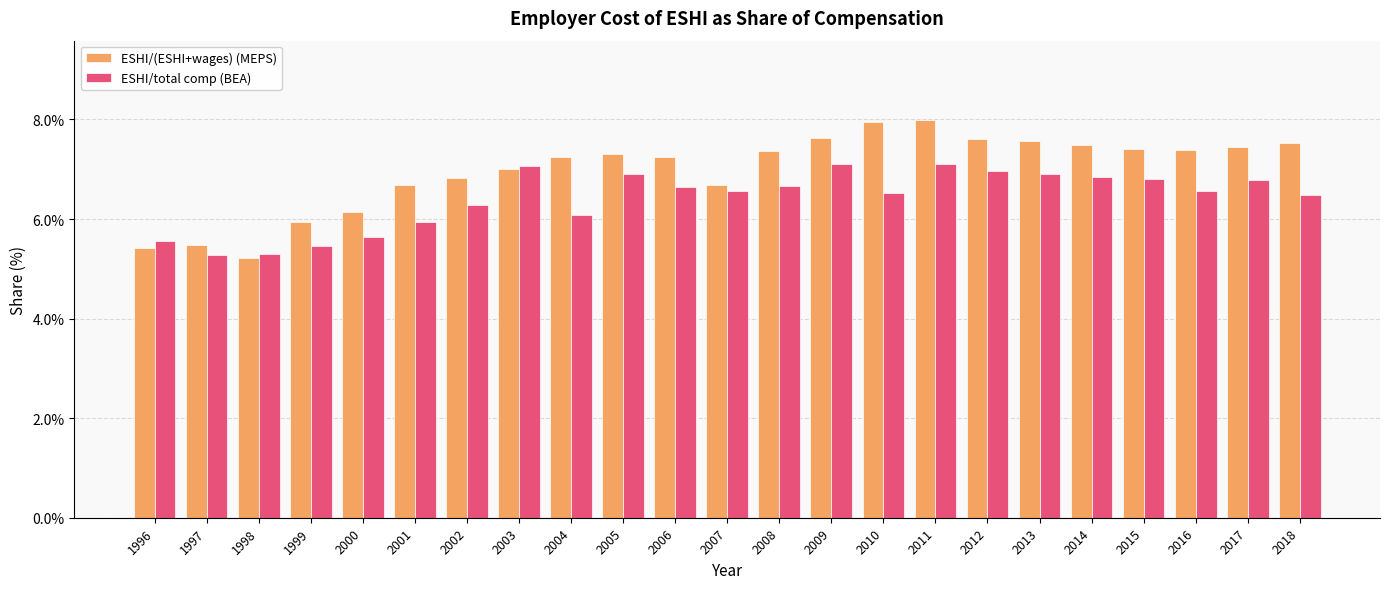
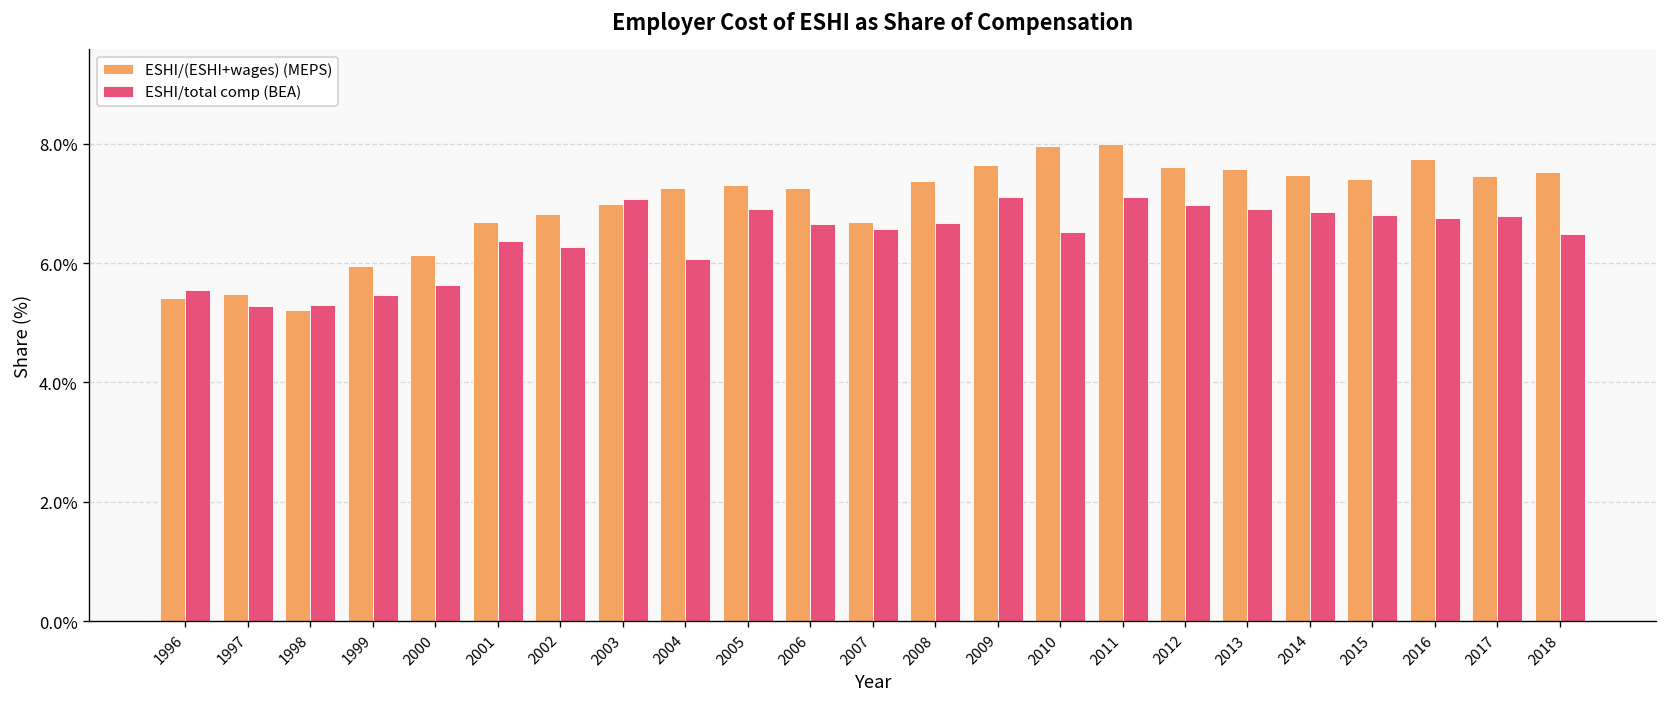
  {
    "ESHI/(ESHI+wages) (MEPS)": {
      "1996": "5.4%",
      "1997": "5.5%",
      "1998": "5.2%",
      "1999": "5.9%",
      "2000": "6.1%",
      "2001": "6.7%",
      "2002": "6.8%",
      "2003": "7.0%",
      "2004": "7.3%",
      "2005": "7.3%",
      "2006": "7.3%",
      "2007": "6.7%",
      "2008": "7.4%",
      "2009": "7.6%",
      "2010": "8.0%",
      "2011": "8.0%",
      "2012": "7.6%",
      "2013": "7.6%",
      "2014": "7.5%",
      "2015": "7.4%",
-     "2016": "7.4%",
+     "2016": "7.7%",
      "2017": "7.4%",
      "2018": "7.5%"
    },
    "ESHI/total comp (BEA)": {
      "1996": "5.6%",
      "1997": "5.3%",
      "1998": "5.3%",
      "1999": "5.5%",
      "2000": "5.6%",
-     "2001": "5.9%",
+     "2001": "6.4%",
      "2002": "6.3%",
      "2003": "7.1%",
      "2004": "6.1%",
      "2005": "6.9%",
      "2006": "6.6%",
      "2007": "6.6%",
      "2008": "6.7%",
      "2009": "7.1%",
      "2010": "6.5%",
      "2011": "7.1%",
      "2012": "7.0%",
      "2013": "6.9%",
      "2014": "6.9%",
      "2015": "6.8%",
-     "2016": "6.6%",
+     "2016": "6.8%",
      "2017": "6.8%",
      "2018": "6.5%"
    }
  }
